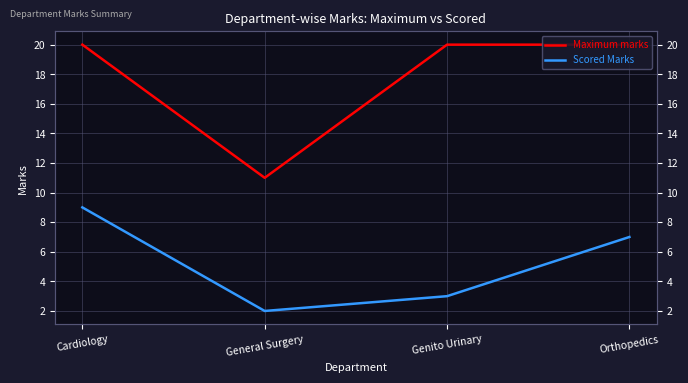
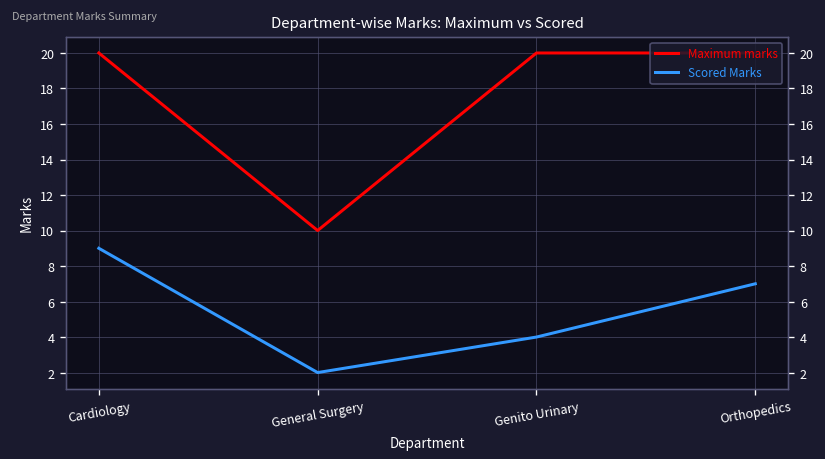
  {
    "Maximum marks": {
      "Cardiology": 20,
-     "General Surgery": 11,
+     "General Surgery": 10,
      "Genito Urinary": 20
    },
    "Scored Marks": {
      "Cardiology": 9,
      "General Surgery": 2,
-     "Genito Urinary": 3,
+     "Genito Urinary": 4,
      "Orthopedics": 7
    }
  }
